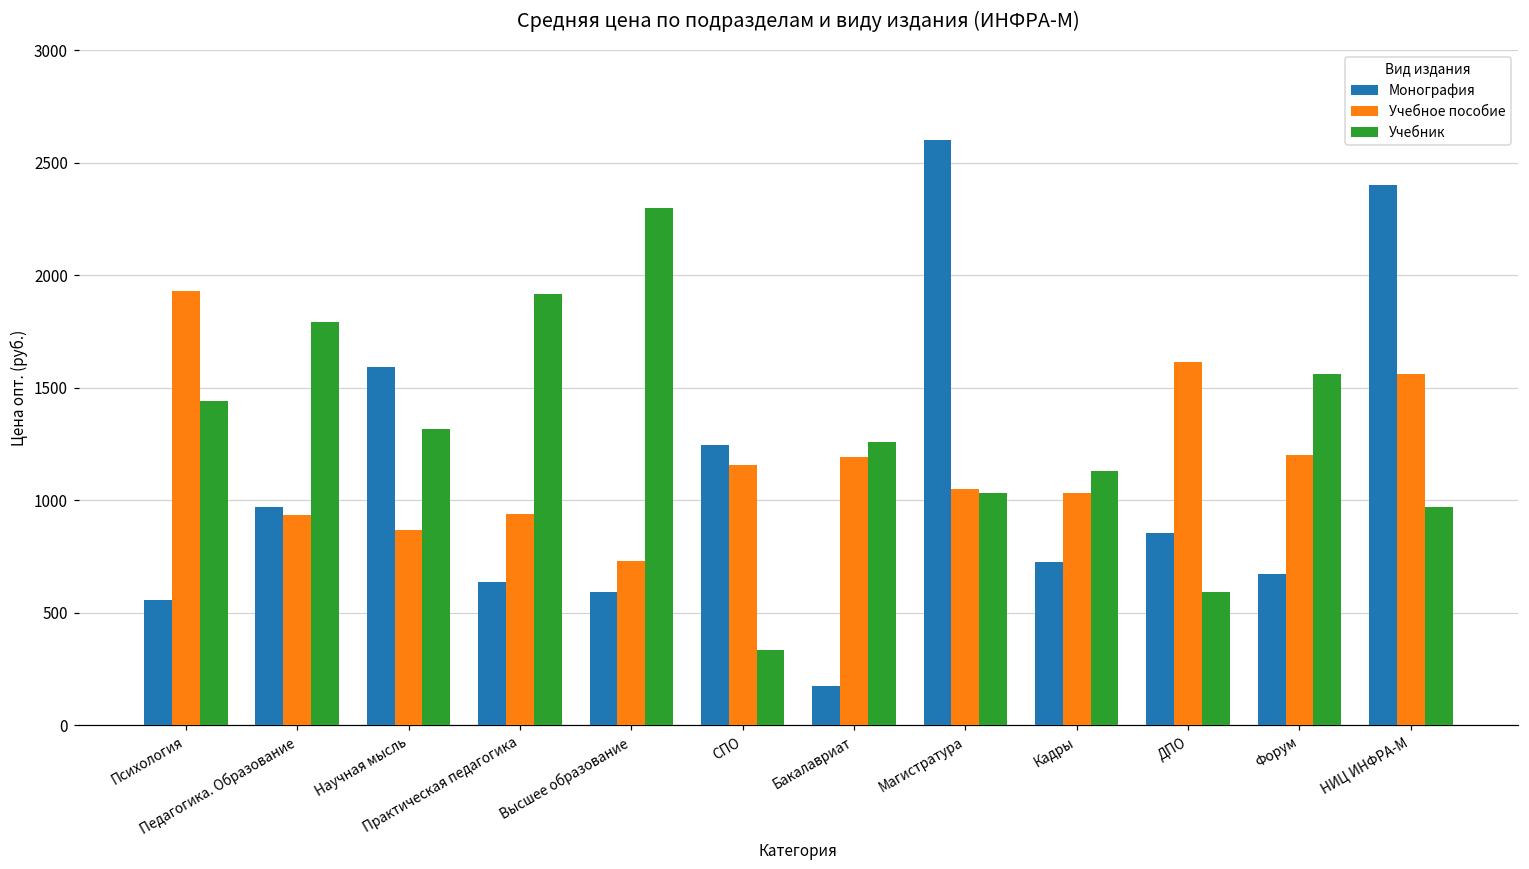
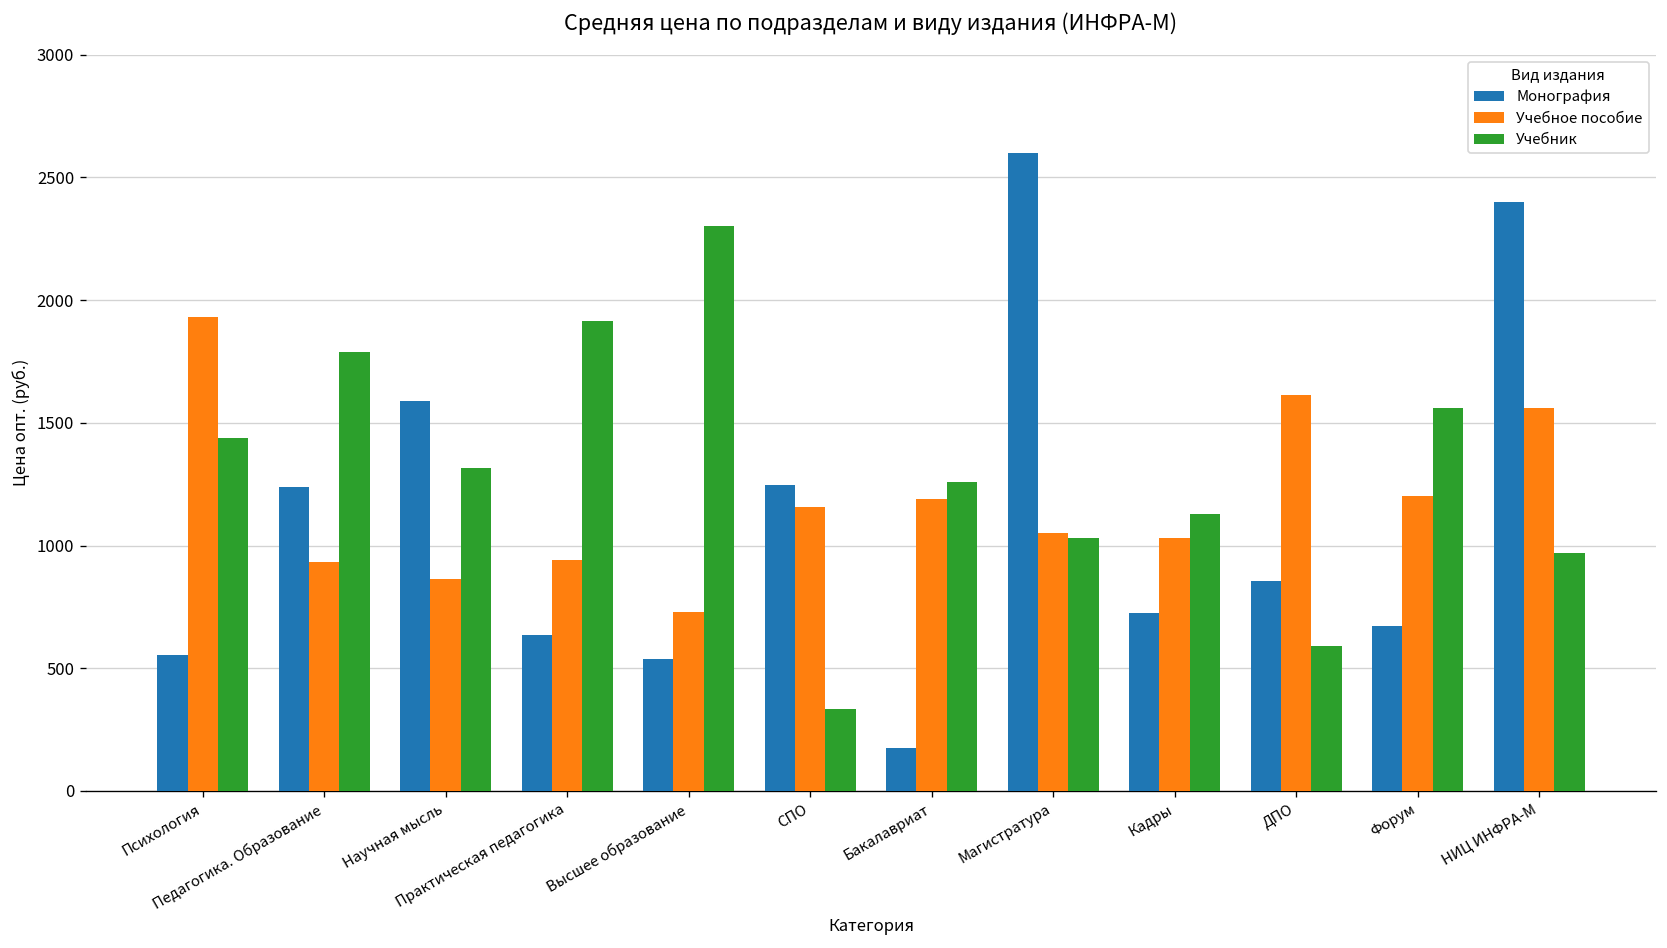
  {
    "Монография": {
      "Психология": 550,
-     "Педагогика. Образование": 970,
+     "Педагогика. Образование": 1240,
      "Научная мысль": 1590,
      "Практическая педагогика": 630,
-     "Высшее образование": 590,
+     "Высшее образование": 540,
      "СПО": 1240,
      "Бакалавриат": 170,
      "Магистратура": 2600,
      "Кадры": 720,
      "ДПО": 850,
      "Форум": 670,
      "НИЦ ИНФРА-М": 2400
    },
    "Учебное пособие": {
      "Психология": 1930,
      "Педагогика. Образование": 930,
      "Научная мысль": 860,
      "Практическая педагогика": 940,
      "Высшее образование": 730,
      "СПО": 1160,
      "Бакалавриат": 1190,
      "Магистратура": 1050,
      "Кадры": 1030,
      "ДПО": 1610,
      "Форум": 1200,
      "НИЦ ИНФРА-М": 1560
    },
    "Учебник": {
      "Психология": 1440,
      "Педагогика. Образование": 1790,
      "Научная мысль": 1310,
      "Практическая педагогика": 1910,
      "Высшее образование": 2300,
      "СПО": 330,
      "Бакалавриат": 1260,
      "Магистратура": 1030,
      "Кадры": 1130,
      "ДПО": 590,
      "Форум": 1560,
      "НИЦ ИНФРА-М": 970
    }
  }
